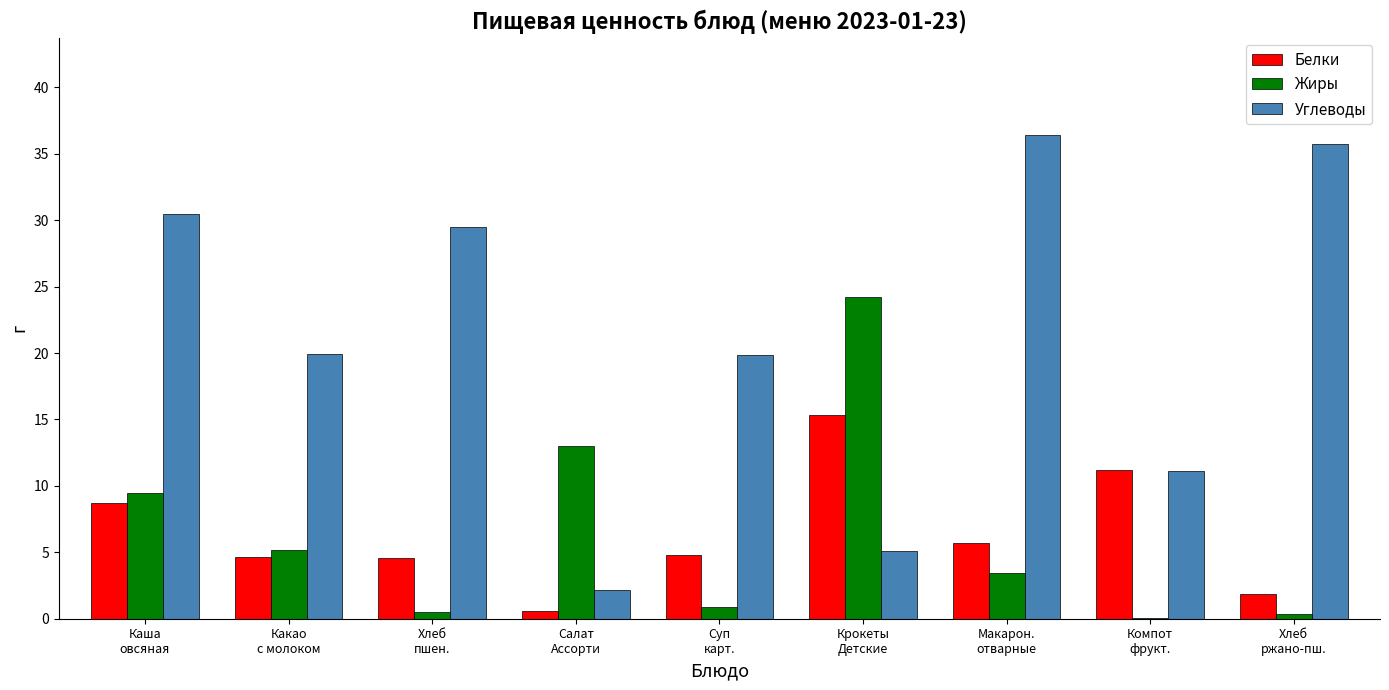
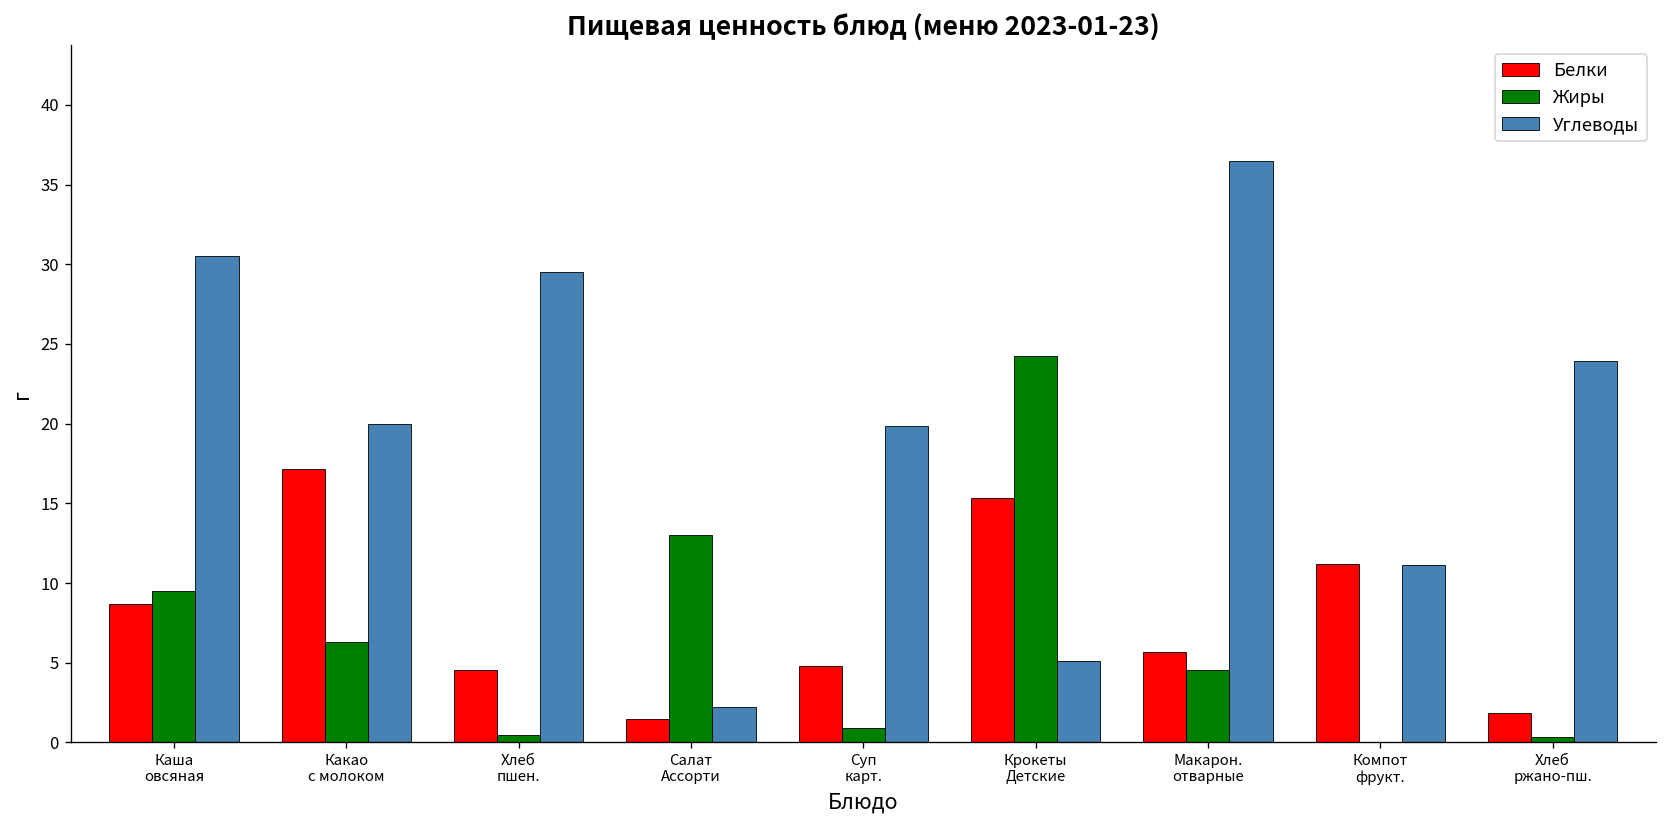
  {
    "Белки": {
      "Каша овсяная": 8.7,
-     "Какао с молоком": 4.7,
+     "Какао с молоком": 17.1,
      "Хлеб пшен.": 4.6,
-     "Салат Ассорти": 0.6,
+     "Салат Ассорти": 1.5,
      "Суп карт.": 4.8,
      "Крокеты Детские": 15.3,
      "Макарон. отварные": 5.7,
      "Компот фрукт.": 11.2,
      "Хлеб ржано-пш.": 1.9
    },
    "Жиры": {
      "Каша овсяная": 9.5,
-     "Какао с молоком": 5.2,
+     "Какао с молоком": 6.3,
      "Хлеб пшен.": 0.5,
      "Салат Ассорти": 13.0,
      "Суп карт.": 0.9,
      "Крокеты Детские": 24.2,
-     "Макарон. отварные": 3.4,
+     "Макарон. отварные": 4.5,
      "Хлеб ржано-пш.": 0.4
    },
    "Углеводы": {
      "Каша овсяная": 30.5,
      "Какао с молоком": 20.0,
      "Хлеб пшен.": 29.5,
      "Салат Ассорти": 2.2,
      "Суп карт.": 19.9,
      "Крокеты Детские": 5.1,
      "Макарон. отварные": 36.5,
      "Компот фрукт.": 11.2,
-     "Хлеб ржано-пш.": 35.7
+     "Хлеб ржано-пш.": 23.9
    }
  }
